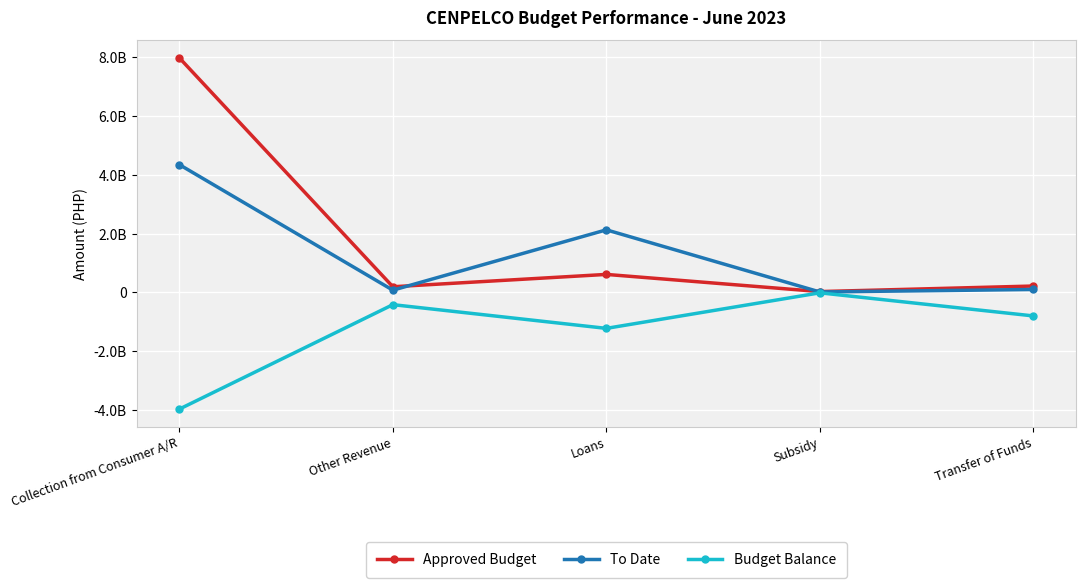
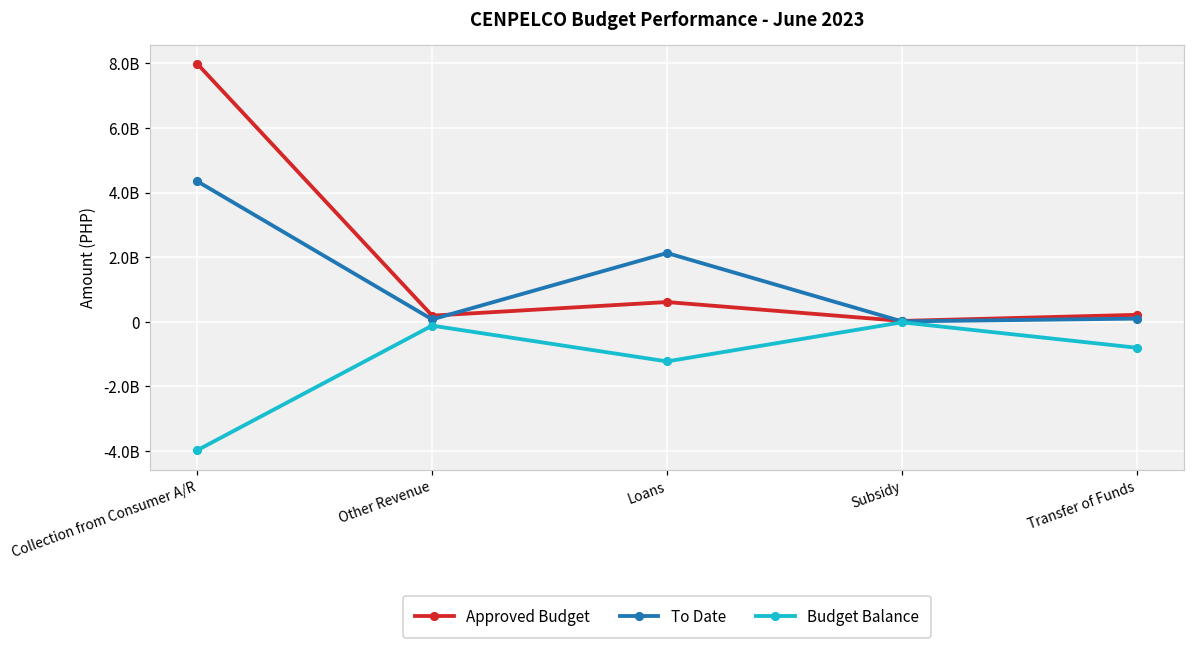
  {
    "Approved Budget": {
      "Collection from Consumer A/R": 8000000000,
      "Other Revenue": 200000000,
      "Loans": 600000000,
      "Transfer of Funds": 200000000
    },
    "To Date": {
      "Collection from Consumer A/R": 4300000000,
      "Other Revenue": 100000000,
      "Loans": 2100000000,
      "Transfer of Funds": 100000000
    },
    "Budget Balance": {
      "Collection from Consumer A/R": -4000000000,
-     "Other Revenue": -400000000,
+     "Other Revenue": -100000000,
      "Loans": -1200000000,
      "Transfer of Funds": -800000000
    }
  }
